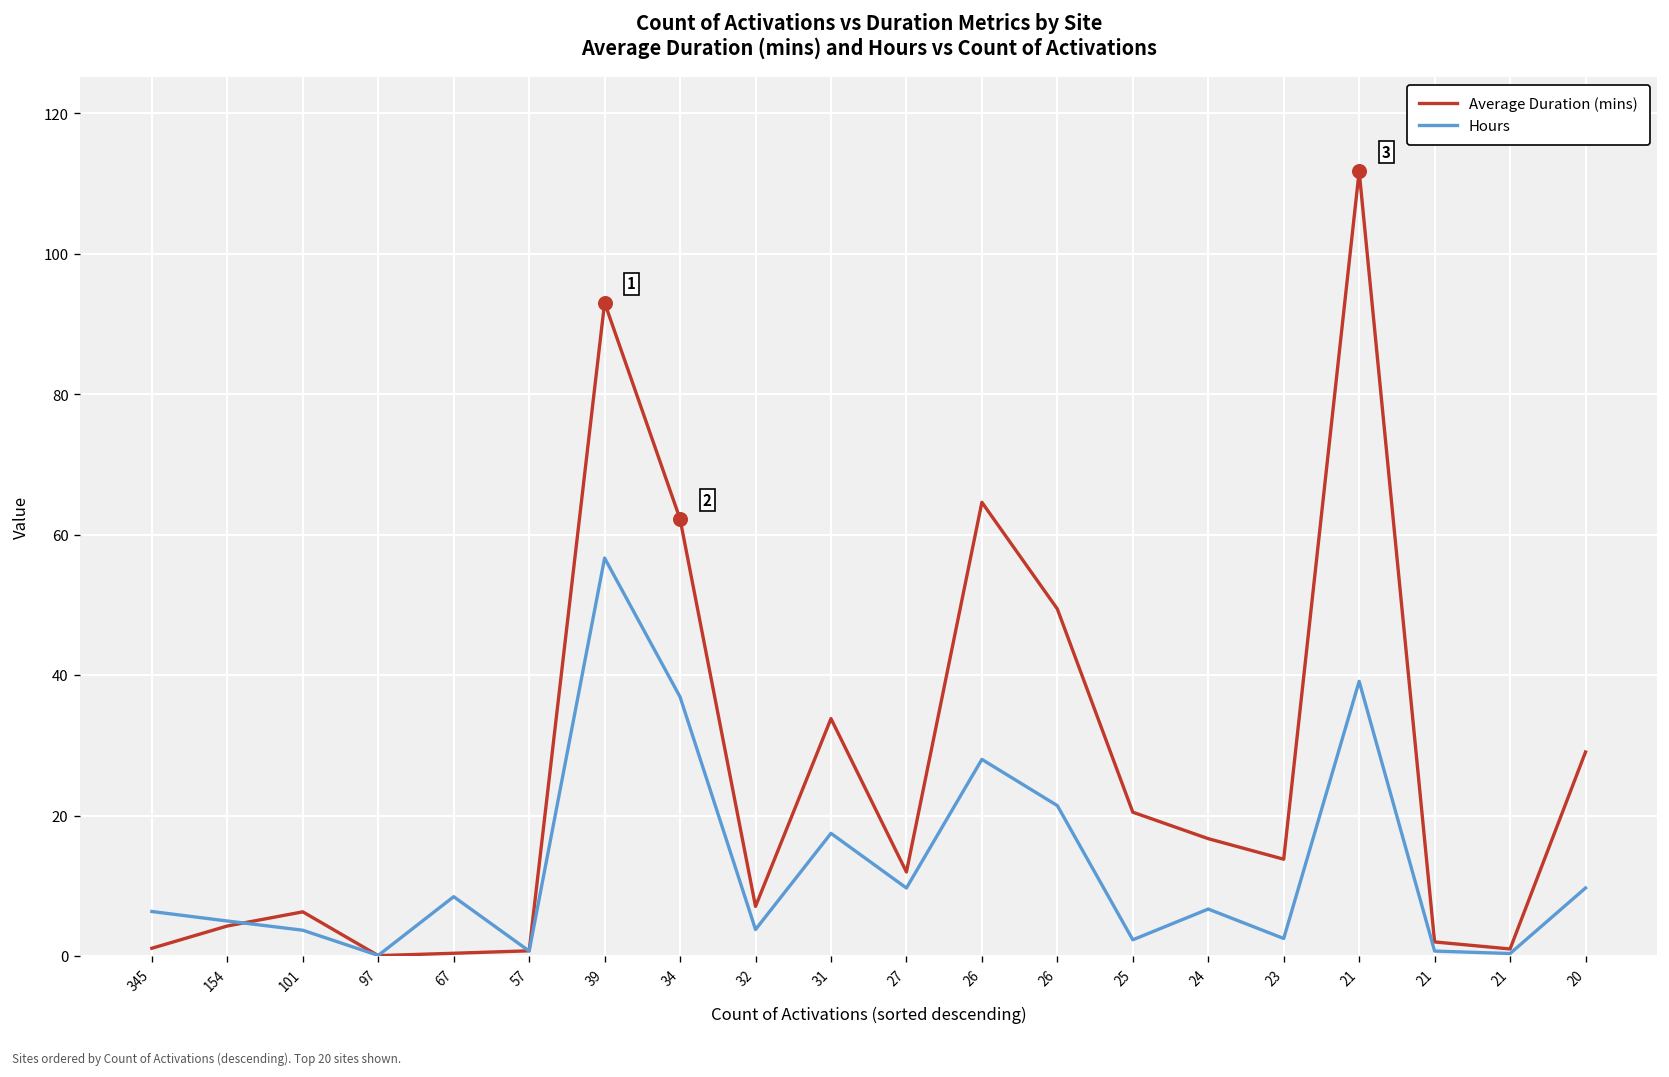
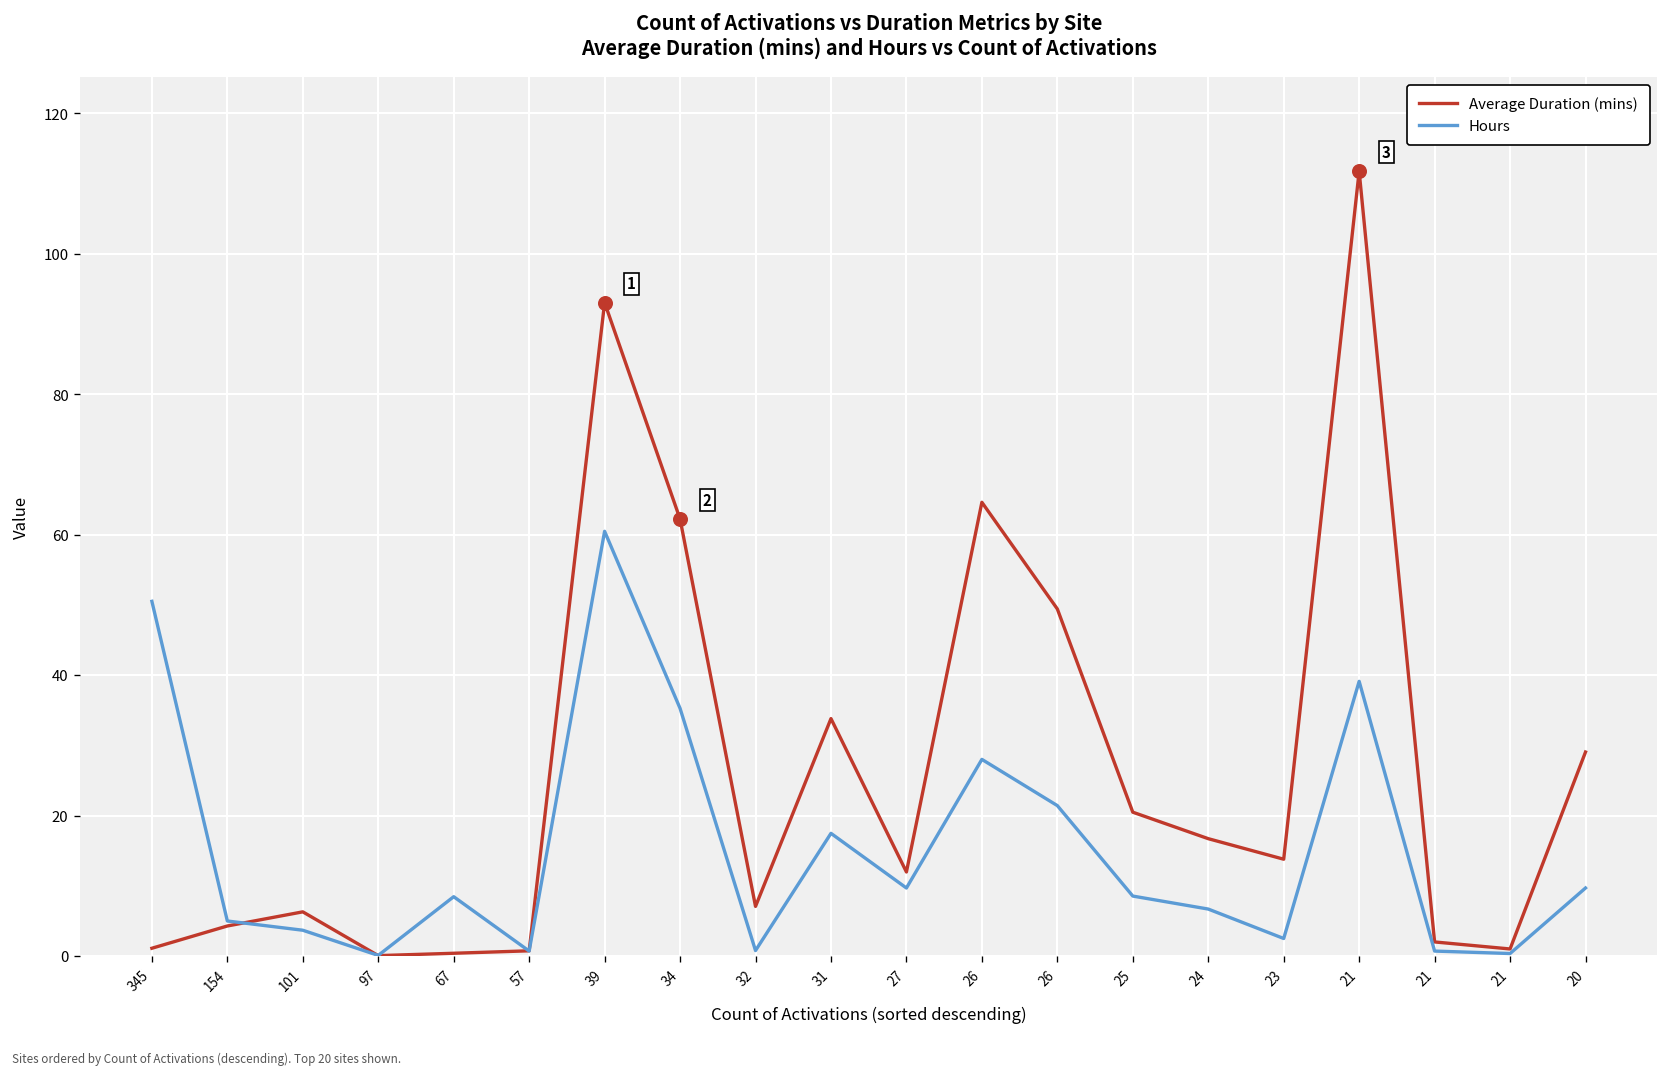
  {
    "Hours": {
-     "345": 6,
+     "345": 51,
      "154": 5,
      "101": 4,
      "67": 8,
-     "39": 57,
-     "34": 37,
-     "32": 4,
+     "39": 60,
+     "34": 35,
+     "32": 1,
      "31": 17,
      "27": 10,
-     "25": 2,
+     "25": 9,
      "24": 7,
      "23": 2,
      "20": 10
    }
  }
